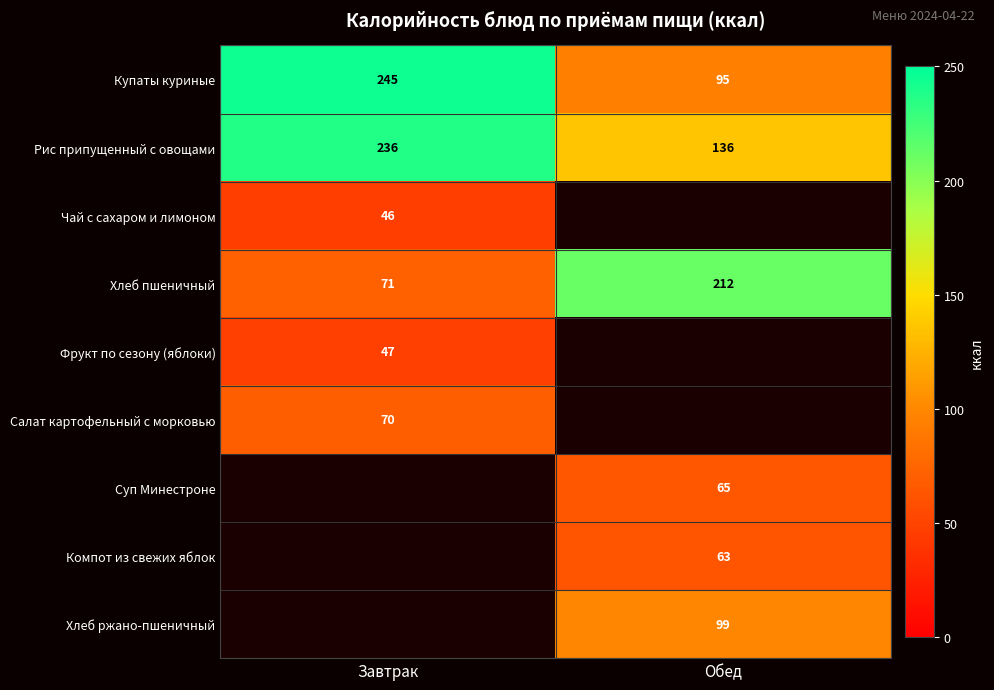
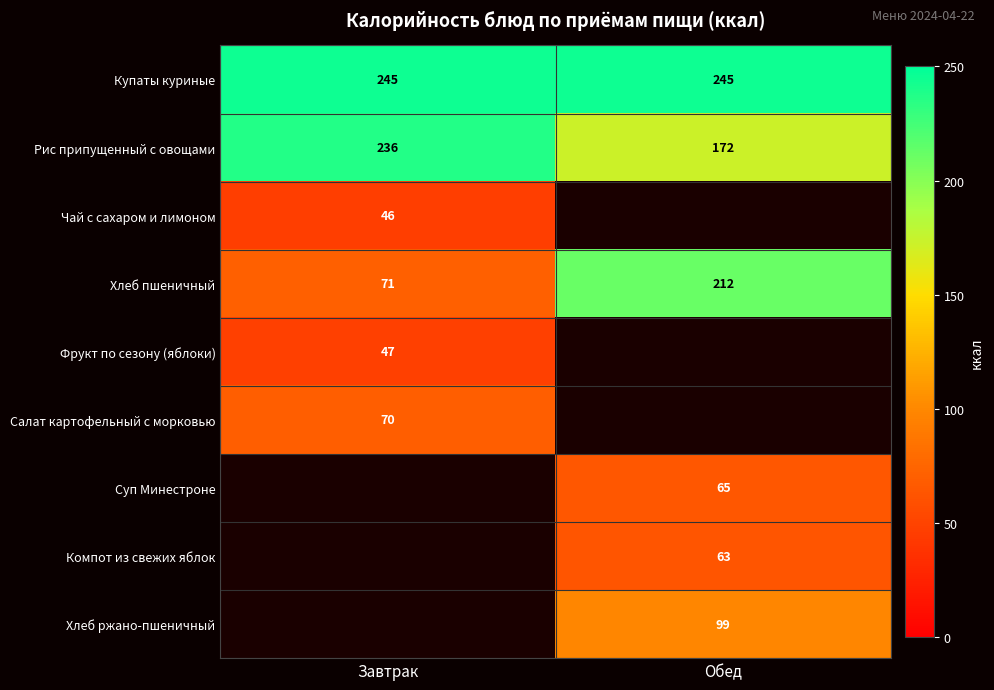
  {
    "Купаты куриные": {
      "Завтрак": 245,
-     "Обед": 95
+     "Обед": 245
    },
    "Рис припущенный с овощами": {
      "Завтрак": 236,
-     "Обед": 136
+     "Обед": 172
    },
    "Чай с сахаром и лимоном": {
      "Завтрак": 46
    },
    "Хлеб пшеничный": {
      "Завтрак": 71,
      "Обед": 212
    },
    "Фрукт по сезону (яблоки)": {
      "Завтрак": 47
    },
    "Салат картофельный с морковью": {
      "Завтрак": 70
    },
    "Суп Минестроне": {
      "Обед": 65
    },
    "Компот из свежих яблок": {
      "Обед": 63
    },
    "Хлеб ржано-пшеничный": {
      "Обед": 99
    }
  }
